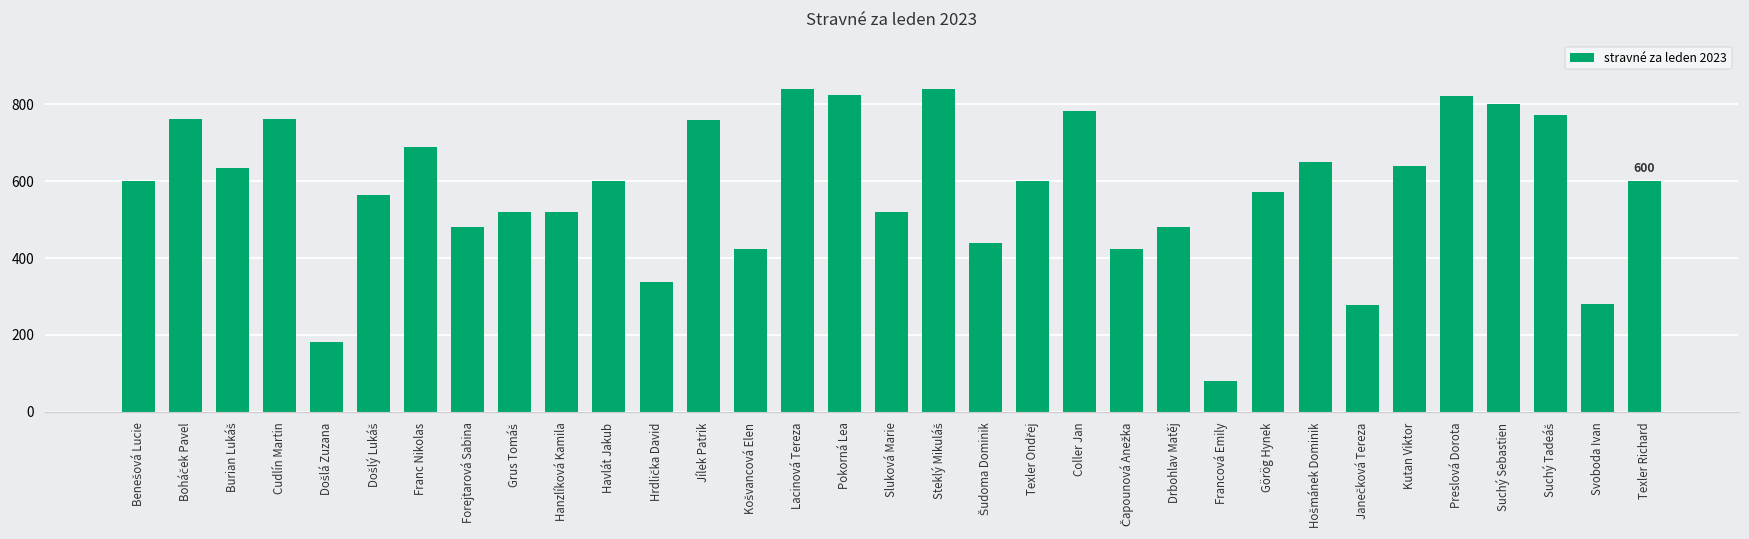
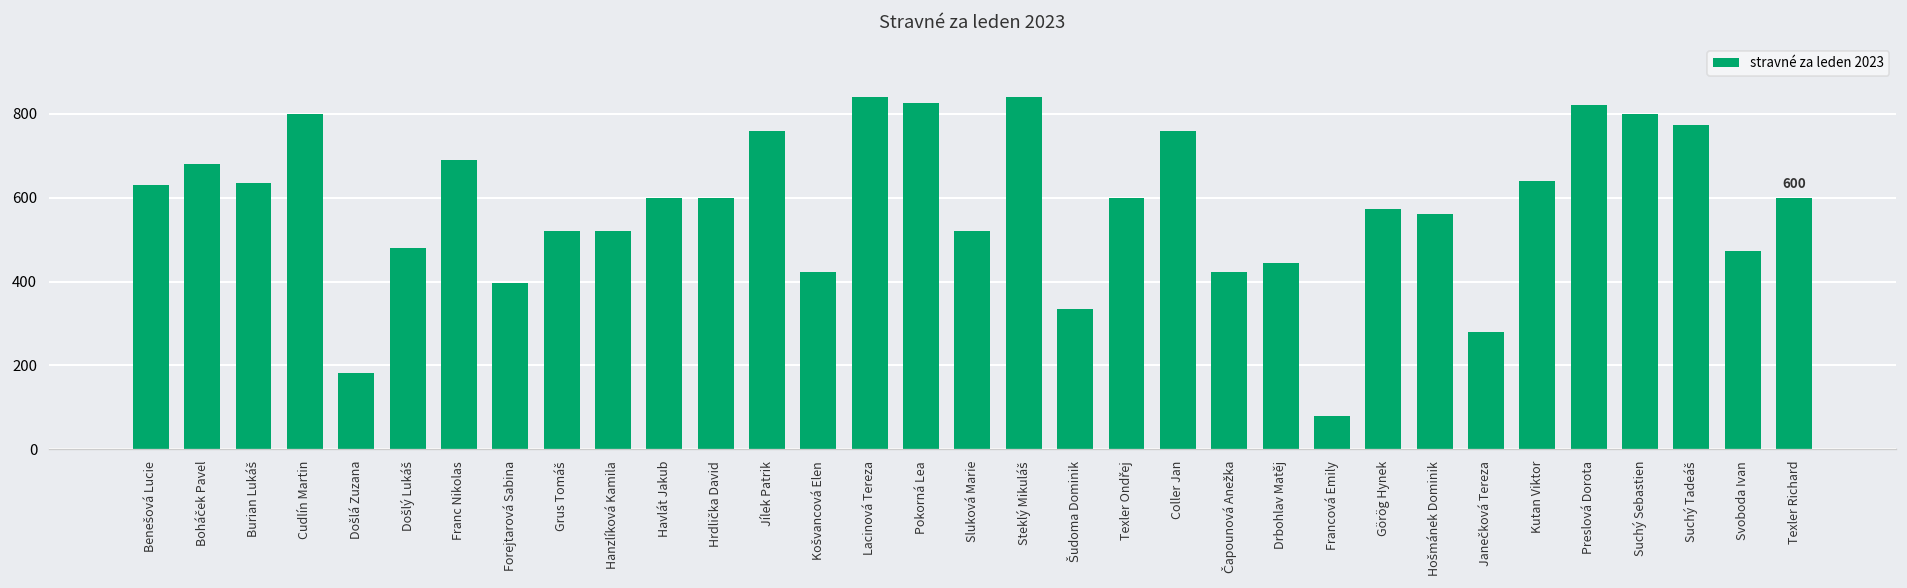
  {
-   "Benešová Lucie": 600,
-   "Boháček Pavel": 760,
+   "Benešová Lucie": 630,
+   "Boháček Pavel": 680,
    "Burian Lukáš": 640,
-   "Cudlín Martin": 760,
+   "Cudlín Martin": 800,
    "Došlá Zuzana": 180,
-   "Došlý Lukáš": 560,
+   "Došlý Lukáš": 480,
    "Franc Nikolas": 690,
-   "Forejtarová Sabina": 480,
+   "Forejtarová Sabina": 400,
    "Grus Tomáš": 520,
    "Hanzlíková Kamila": 520,
    "Havlát Jakub": 600,
-   "Hrdlička David": 340,
+   "Hrdlička David": 600,
    "Jílek Patrik": 760,
    "Košvancová Elen": 420,
    "Lacinová Tereza": 840,
    "Pokorná Lea": 830,
    "Sluková Marie": 520,
    "Steklý Mikuláš": 840,
-   "Šudoma Dominik": 440,
+   "Šudoma Dominik": 330,
    "Texler Ondřej": 600,
-   "Coller Jan": 780,
+   "Coller Jan": 760,
    "Čapounová Anežka": 420,
-   "Drbohlav Matěj": 480,
+   "Drbohlav Matěj": 440,
    "Francová Emily": 80,
    "Görög Hynek": 570,
-   "Hošmánek Dominik": 650,
+   "Hošmánek Dominik": 560,
    "Janečková Tereza": 280,
    "Kutan Viktor": 640,
    "Preslová Dorota": 820,
    "Suchý Sebastien": 800,
    "Suchý Tadeáš": 770,
-   "Svoboda Ivan": 280
+   "Svoboda Ivan": 470
  }
